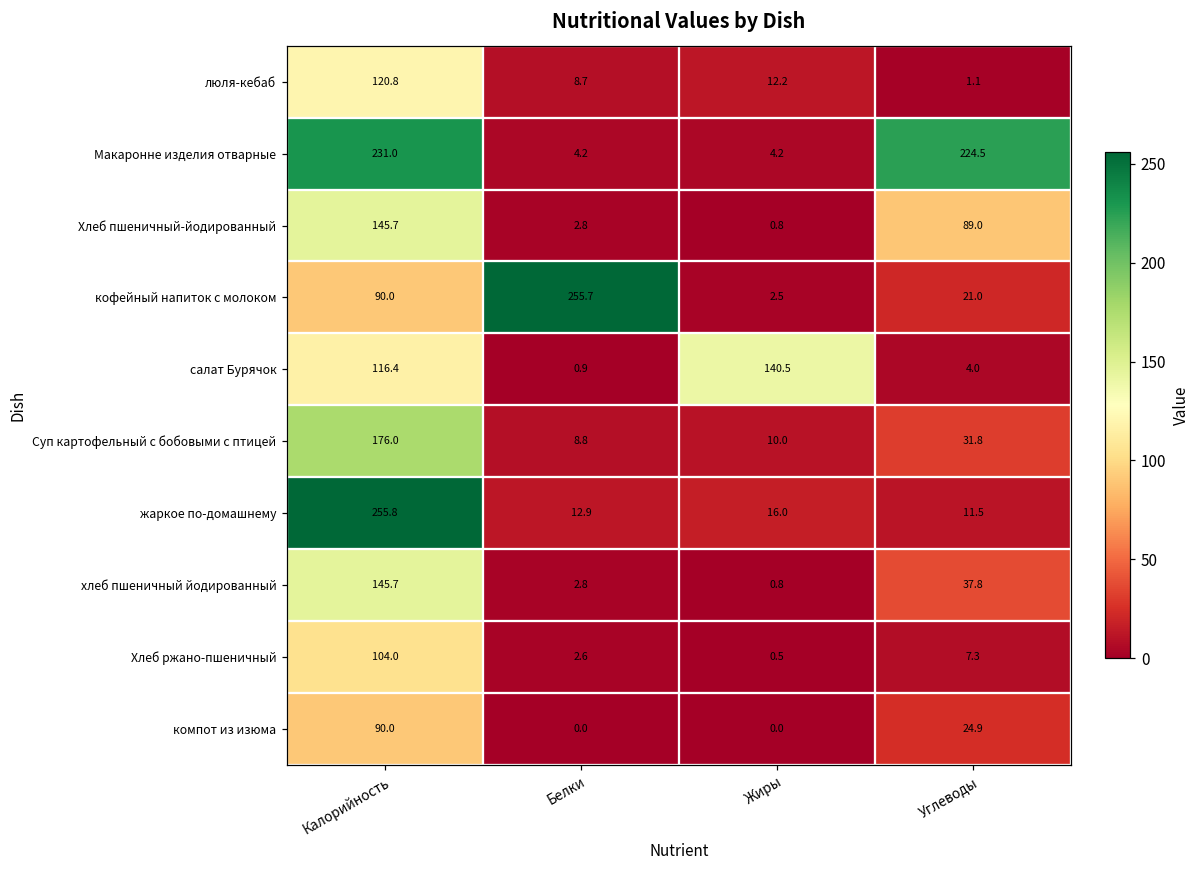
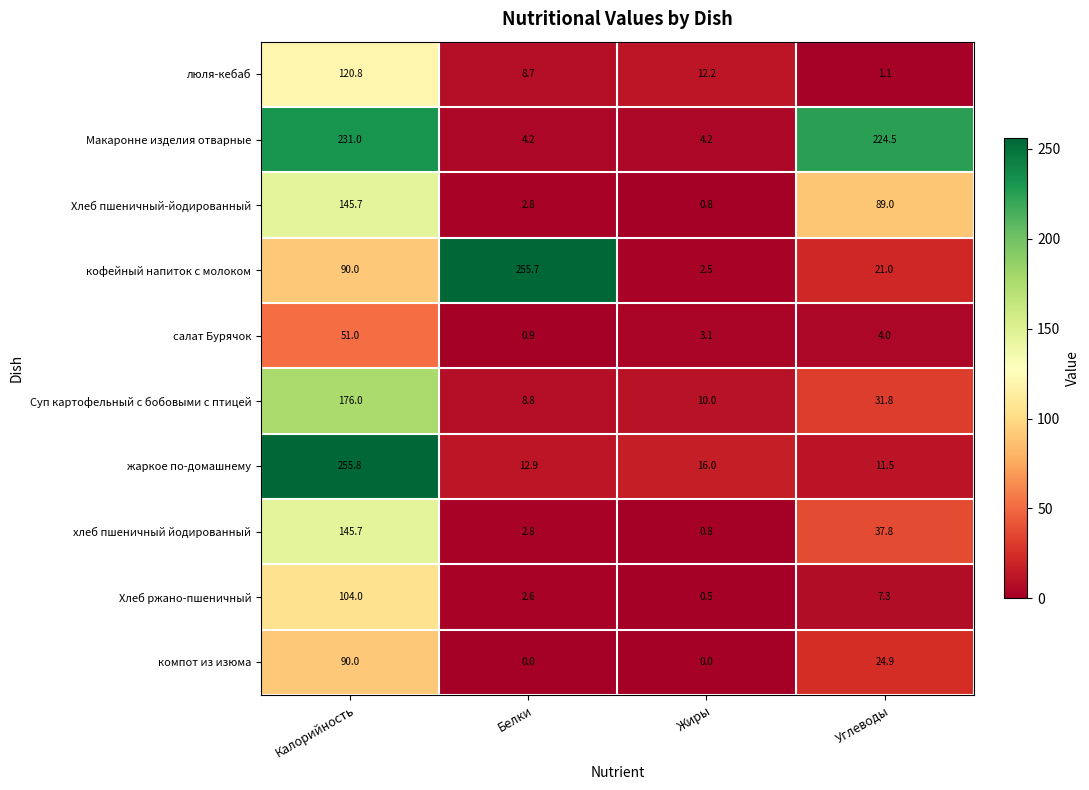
  {
    "люля-кебаб": {
      "Калорийность": 120.8,
      "Белки": 8.7,
      "Жиры": 12.2,
      "Углеводы": 1.1
    },
    "Макаронне изделия отварные": {
      "Калорийность": 231.0,
      "Белки": 4.2,
      "Жиры": 4.2,
      "Углеводы": 224.5
    },
    "Хлеб пшеничный-йодированный": {
      "Калорийность": 145.7,
      "Белки": 2.8,
      "Жиры": 0.8,
      "Углеводы": 89.0
    },
    "кофейный напиток с молоком": {
      "Калорийность": 90.0,
      "Белки": 255.7,
      "Жиры": 2.5,
      "Углеводы": 21.0
    },
    "салат Бурячок": {
-     "Калорийность": 116.4,
+     "Калорийность": 51.0,
      "Белки": 0.9,
-     "Жиры": 140.5,
+     "Жиры": 3.1,
      "Углеводы": 4.0
    },
    "Суп картофельный с бобовыми с птицей": {
      "Калорийность": 176.0,
      "Белки": 8.8,
      "Жиры": 10.0,
      "Углеводы": 31.8
    },
    "жаркое по-домашнему": {
      "Калорийность": 255.8,
      "Белки": 12.9,
      "Жиры": 16.0,
      "Углеводы": 11.5
    },
    "хлеб пшеничный йодированный": {
      "Калорийность": 145.7,
      "Белки": 2.8,
      "Жиры": 0.8,
      "Углеводы": 37.8
    },
    "Хлеб ржано-пшеничный": {
      "Калорийность": 104.0,
      "Белки": 2.6,
      "Жиры": 0.5,
      "Углеводы": 7.3
    },
    "компот из изюма": {
      "Калорийность": 90.0,
      "Белки": 0.0,
      "Жиры": 0.0,
      "Углеводы": 24.9
    }
  }
